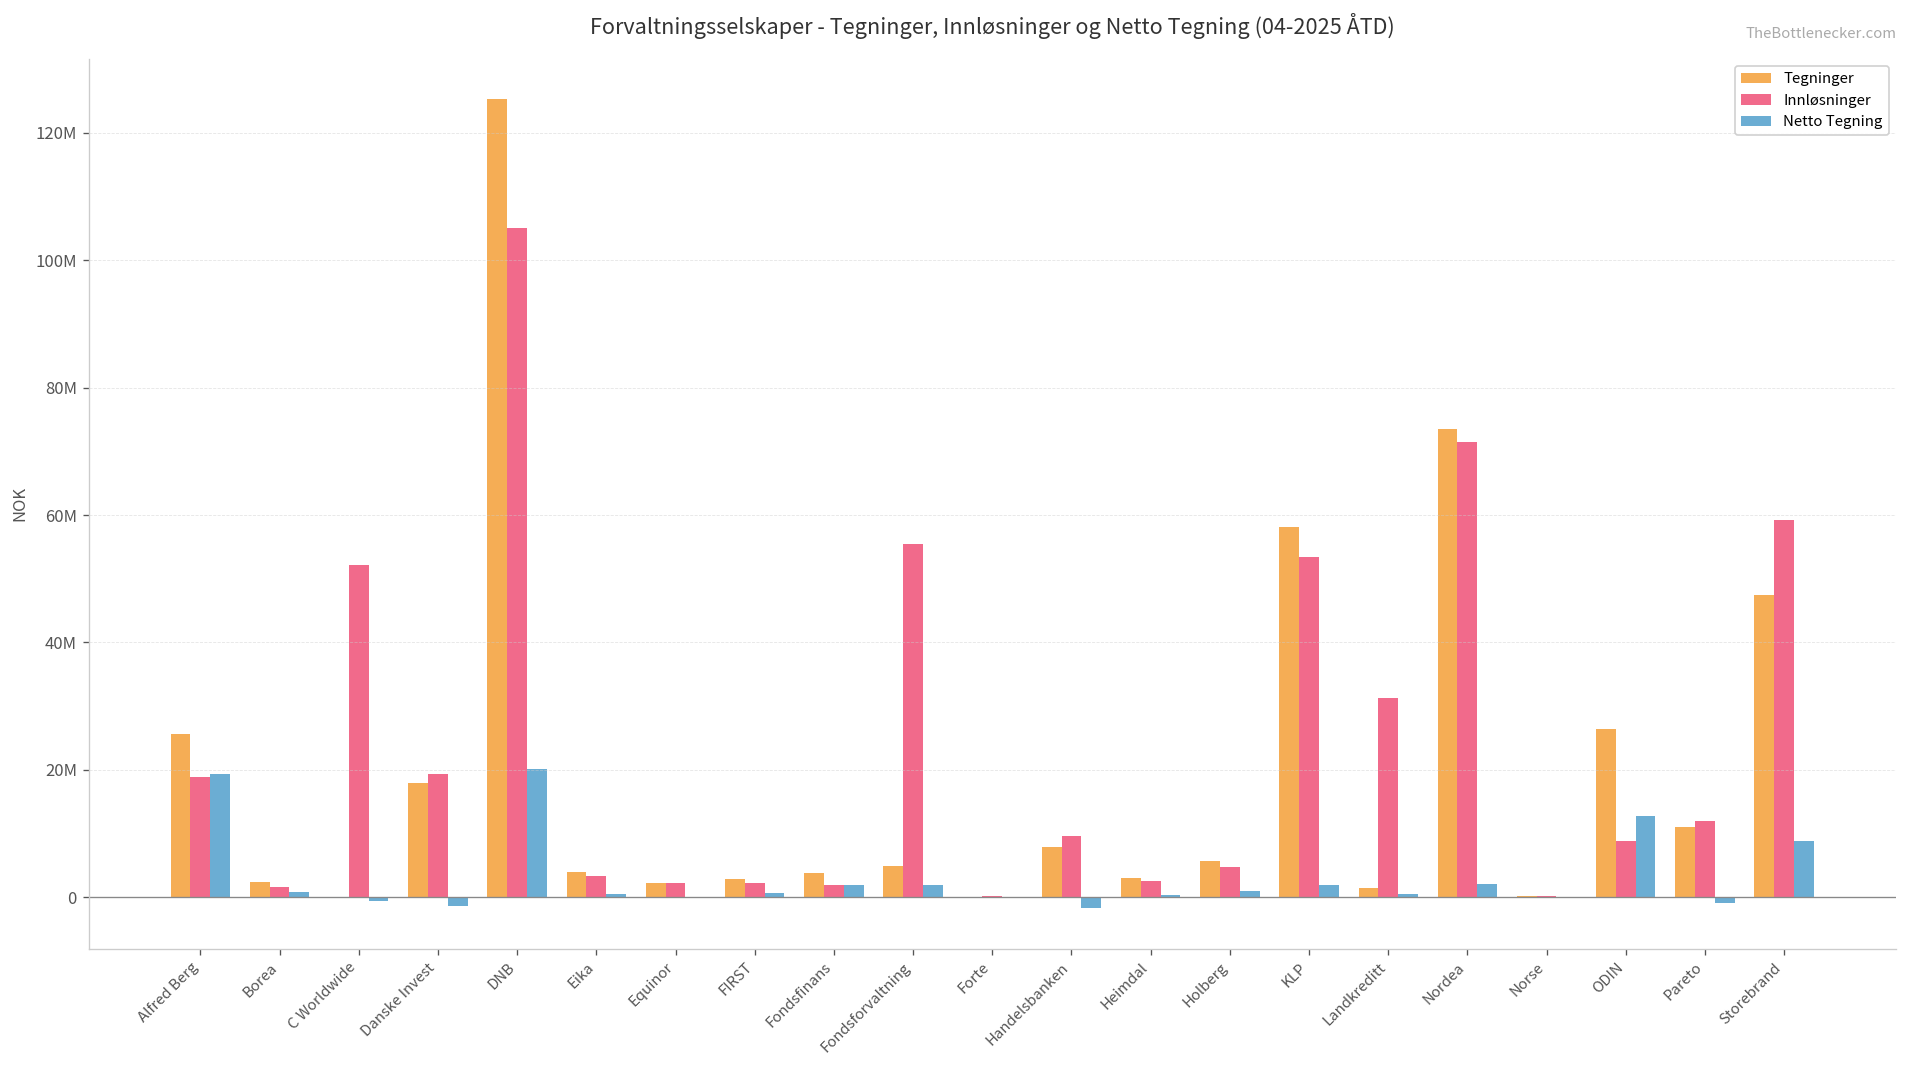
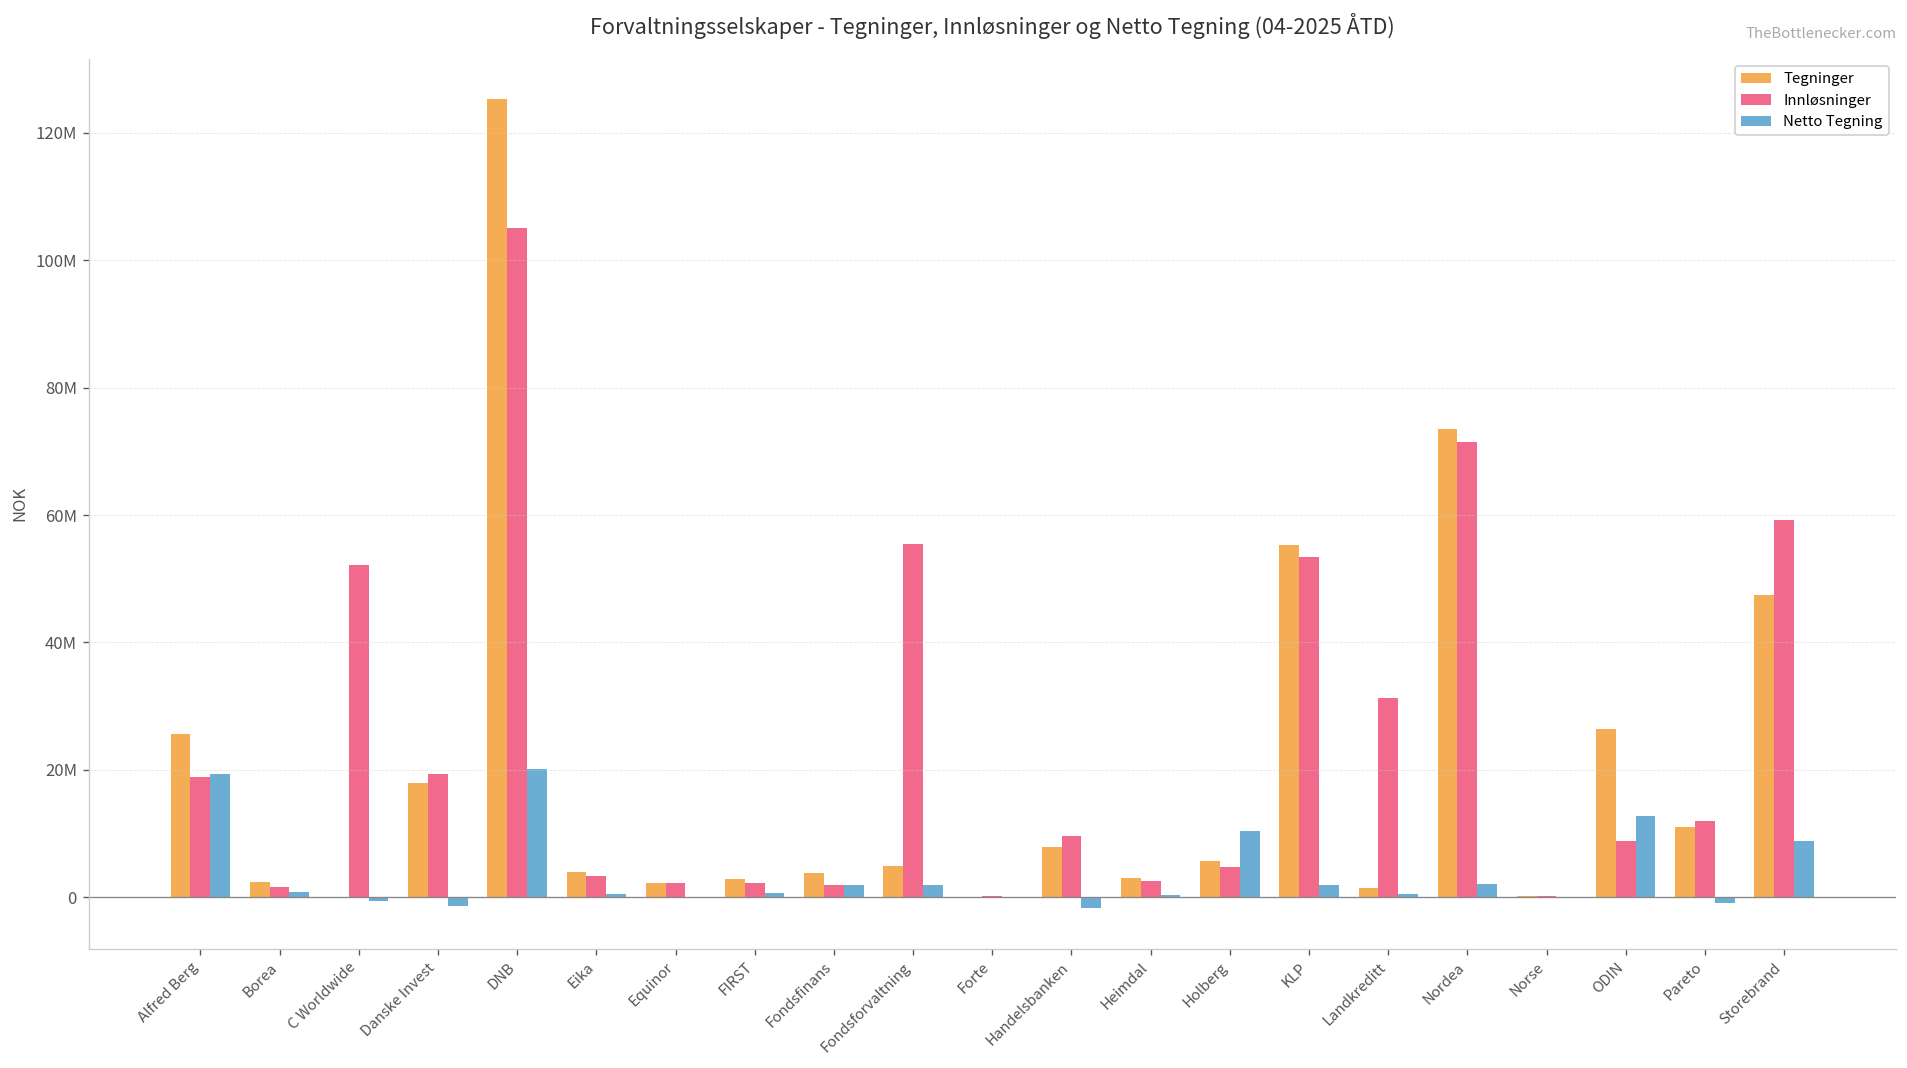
  {
    "Tegninger": {
      "Alfred Berg": 26000000,
      "Borea": 2000000,
      "Danske Invest": 18000000,
      "DNB": 125000000,
      "Eika": 4000000,
      "Equinor": 2000000,
      "FIRST": 3000000,
      "Fondsfinans": 4000000,
      "Fondsforvaltning": 5000000,
      "Handelsbanken": 8000000,
      "Heimdal": 3000000,
      "Holberg": 6000000,
-     "KLP": 58000000,
+     "KLP": 55000000,
      "Landkreditt": 1000000,
      "Nordea": 74000000,
      "ODIN": 26000000,
      "Pareto": 11000000,
      "Storebrand": 47000000
    },
    "Innløsninger": {
      "Alfred Berg": 19000000,
      "Borea": 2000000,
      "C Worldwide": 52000000,
      "Danske Invest": 19000000,
      "DNB": 105000000,
      "Eika": 3000000,
      "Equinor": 2000000,
      "FIRST": 2000000,
      "Fondsfinans": 2000000,
      "Fondsforvaltning": 55000000,
      "Handelsbanken": 10000000,
      "Heimdal": 3000000,
      "Holberg": 5000000,
      "KLP": 53000000,
      "Landkreditt": 31000000,
      "Nordea": 71000000,
      "ODIN": 9000000,
      "Pareto": 12000000,
      "Storebrand": 59000000
    },
    "Netto Tegning": {
      "Alfred Berg": 19000000,
      "Borea": 1000000,
      "C Worldwide": -1000000,
      "Danske Invest": -1000000,
      "DNB": 20000000,
      "Eika": 1000000,
      "FIRST": 1000000,
      "Fondsfinans": 2000000,
      "Fondsforvaltning": 2000000,
      "Handelsbanken": -2000000,
-     "Holberg": 1000000,
+     "Holberg": 10000000,
      "KLP": 2000000,
      "Nordea": 2000000,
      "ODIN": 13000000,
      "Pareto": -1000000,
      "Storebrand": 9000000
    }
  }
